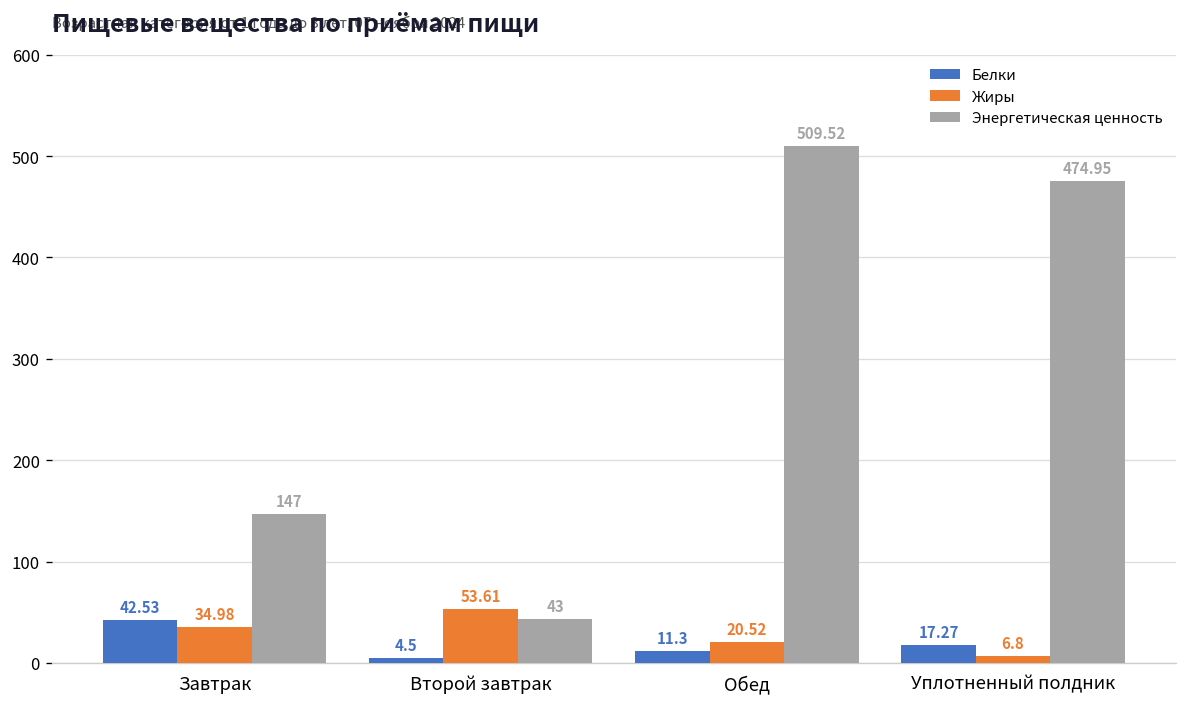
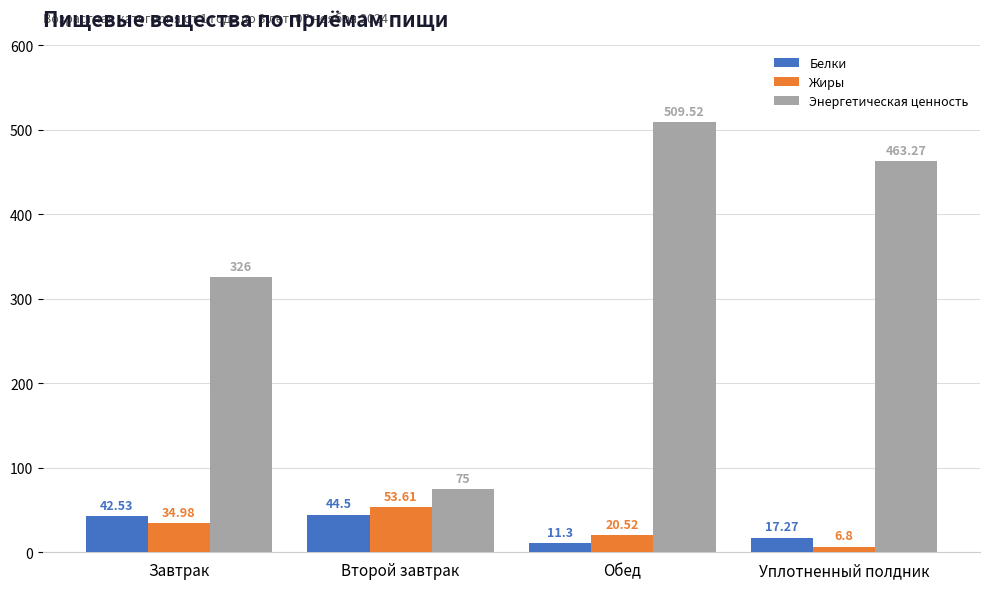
  {
    "Белки": {
      "Завтрак": 42.53,
-     "Второй завтрак": 4.5,
+     "Второй завтрак": 44.5,
      "Обед": 11.3,
      "Уплотненный полдник": 17.27
    },
    "Жиры": {
      "Завтрак": 34.98,
      "Второй завтрак": 53.61,
      "Обед": 20.52,
      "Уплотненный полдник": 6.8
    },
    "Энергетическая ценность": {
-     "Завтрак": 147,
-     "Второй завтрак": 43,
+     "Завтрак": 326,
+     "Второй завтрак": 75,
      "Обед": 509.52,
-     "Уплотненный полдник": 474.95
+     "Уплотненный полдник": 463.27
    }
  }
